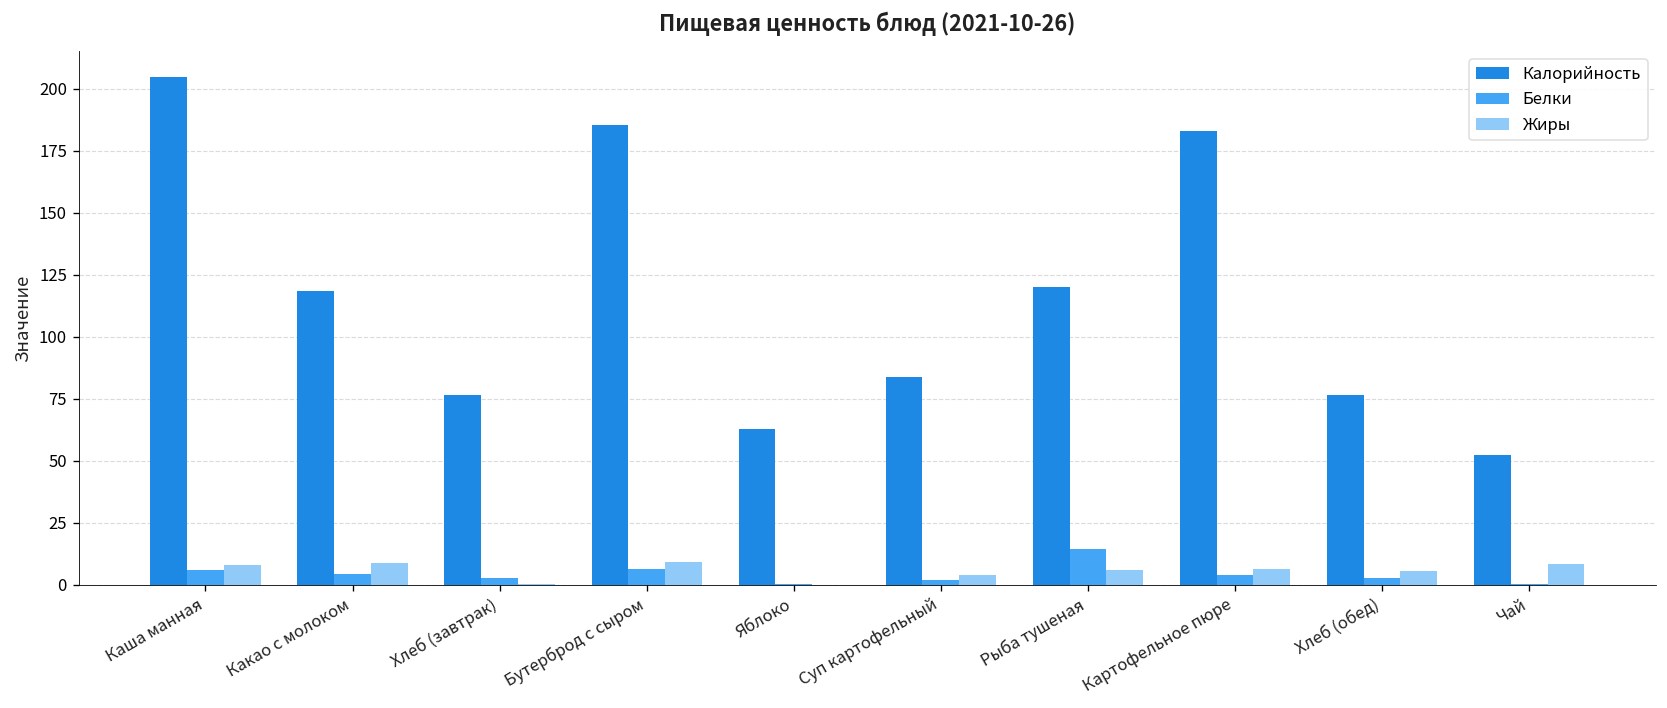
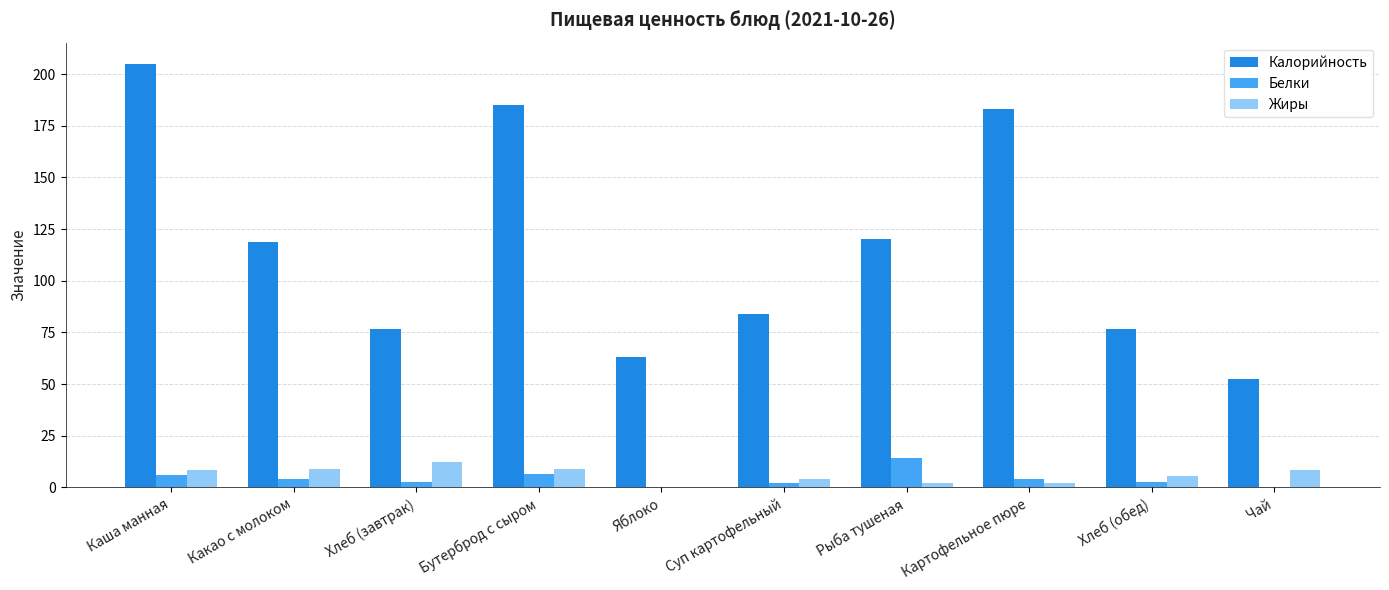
  {
    "Жиры": {
      "Каша манная": 8,
      "Какао с молоком": 9,
-     "Хлеб (завтрак)": 0,
+     "Хлеб (завтрак)": 12,
      "Бутерброд с сыром": 9,
      "Яблоко": 0,
      "Суп картофельный": 4,
-     "Рыба тушеная": 6,
-     "Картофельное пюре": 6,
+     "Рыба тушеная": 2,
+     "Картофельное пюре": 2,
      "Хлеб (обед)": 6,
      "Чай": 8
    }
  }
